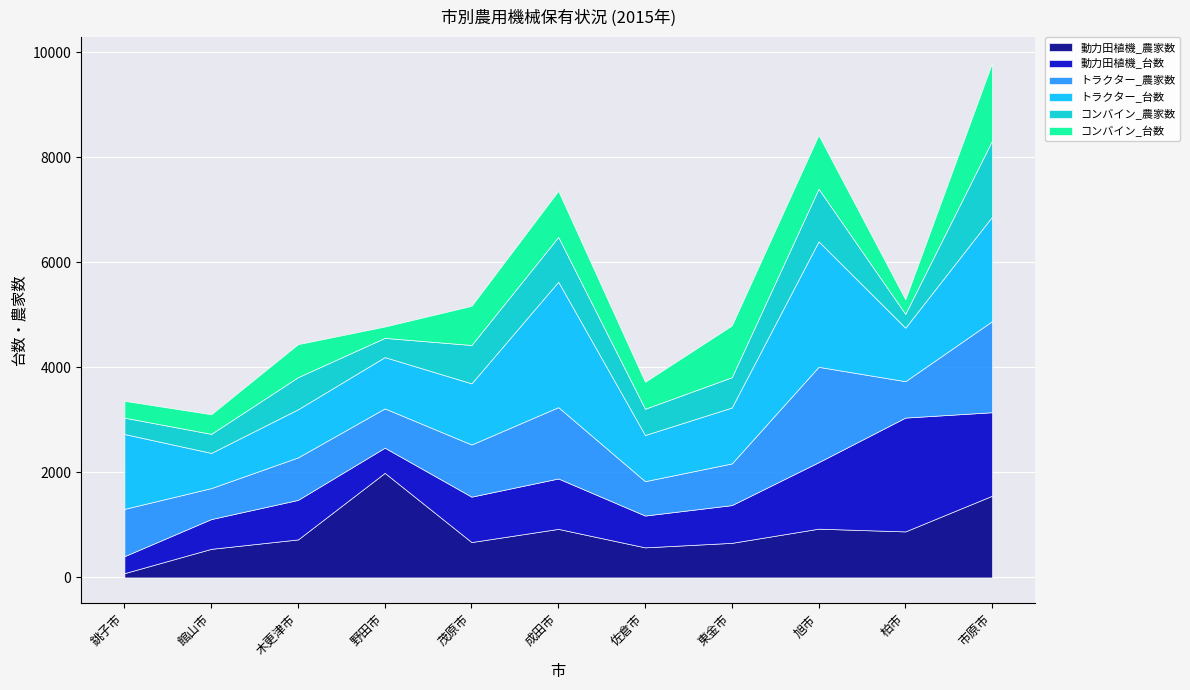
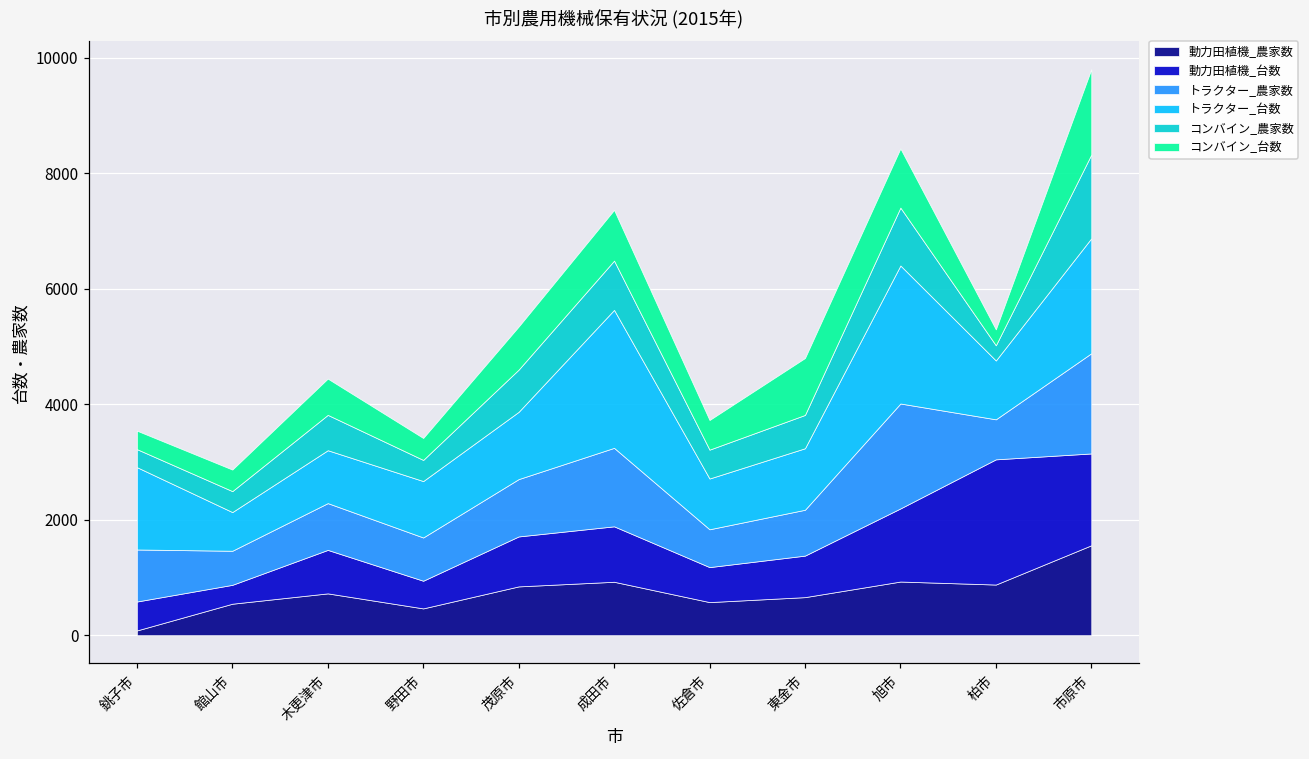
  {
    "動力田植機_農家数": {
      "銚子市": 100,
      "館山市": 500,
      "木更津市": 700,
-     "野田市": 2000,
-     "茂原市": 700,
+     "野田市": 500,
+     "茂原市": 800,
      "成田市": 900,
      "佐倉市": 600,
      "東金市": 700,
      "旭市": 900,
      "柏市": 900,
      "市原市": 1600
    },
    "動力田植機_台数": {
-     "銚子市": 300,
-     "館山市": 600,
+     "銚子市": 500,
+     "館山市": 300,
      "木更津市": 800,
      "野田市": 500,
      "茂原市": 900,
      "成田市": 1000,
      "佐倉市": 600,
      "東金市": 700,
      "旭市": 1300,
      "柏市": 2200,
      "市原市": 1600
    },
    "コンバイン_台数": {
      "銚子市": 300,
      "館山市": 400,
      "木更津市": 600,
-     "野田市": 200,
+     "野田市": 400,
      "茂原市": 700,
      "成田市": 900,
      "佐倉市": 500,
      "東金市": 1000,
      "旭市": 1000,
      "柏市": 300,
      "市原市": 1500
    }
  }
